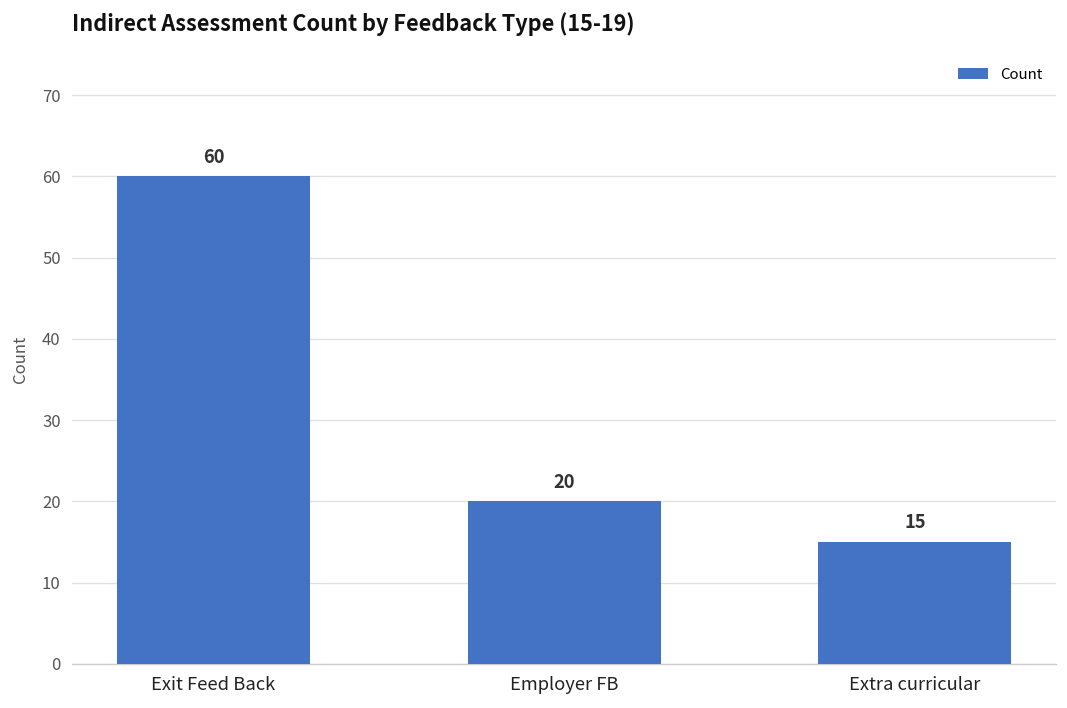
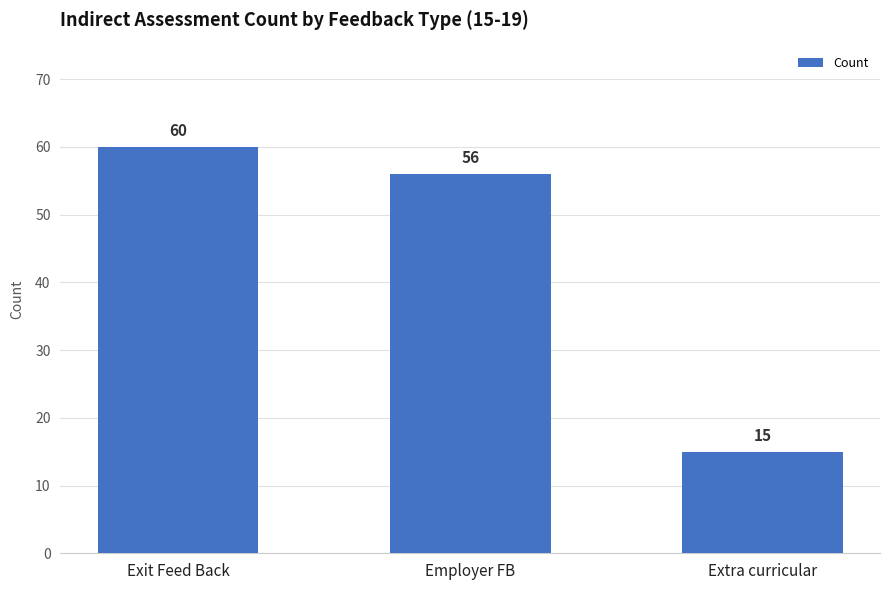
  {
    "Exit Feed Back": 60,
-   "Employer FB": 20,
+   "Employer FB": 56,
    "Extra curricular": 15
  }
